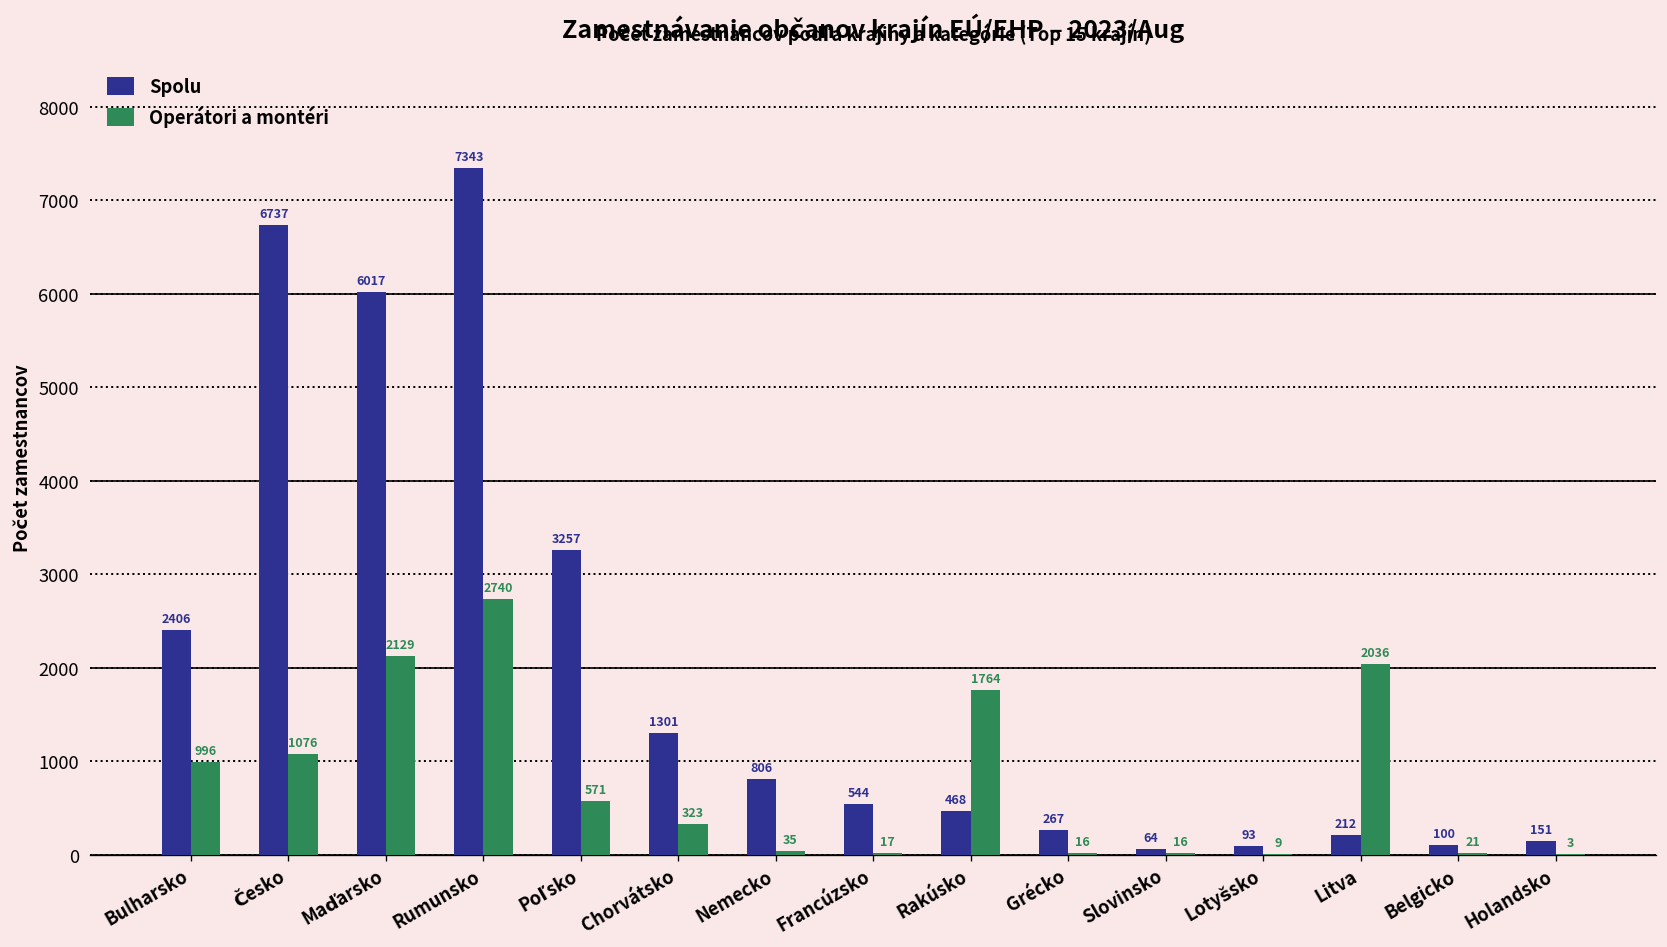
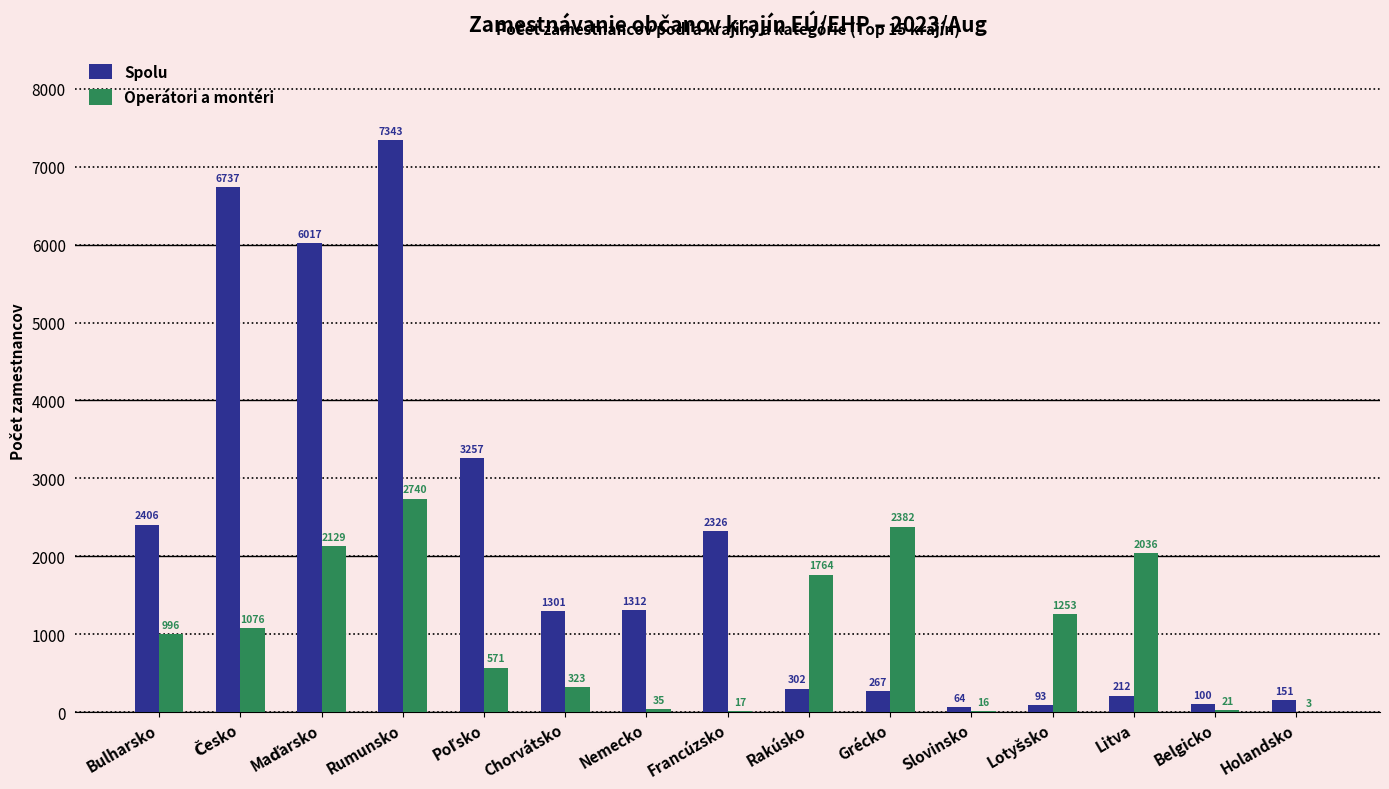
  {
    "Spolu": {
      "Bulharsko": 2406,
      "Česko": 6737,
      "Maďarsko": 6017,
      "Rumunsko": 7343,
      "Poľsko": 3257,
      "Chorvátsko": 1301,
-     "Nemecko": 806,
-     "Francúzsko": 544,
-     "Rakúsko": 468,
+     "Nemecko": 1312,
+     "Francúzsko": 2326,
+     "Rakúsko": 302,
      "Grécko": 267,
      "Slovinsko": 64,
      "Lotyšsko": 93,
      "Litva": 212,
      "Belgicko": 100,
      "Holandsko": 151
    },
    "Operátori a montéri": {
      "Bulharsko": 996,
      "Česko": 1076,
      "Maďarsko": 2129,
      "Rumunsko": 2740,
      "Poľsko": 571,
      "Chorvátsko": 323,
      "Nemecko": 35,
      "Francúzsko": 17,
      "Rakúsko": 1764,
-     "Grécko": 16,
+     "Grécko": 2382,
      "Slovinsko": 16,
-     "Lotyšsko": 9,
+     "Lotyšsko": 1253,
      "Litva": 2036,
      "Belgicko": 21,
      "Holandsko": 3
    }
  }
